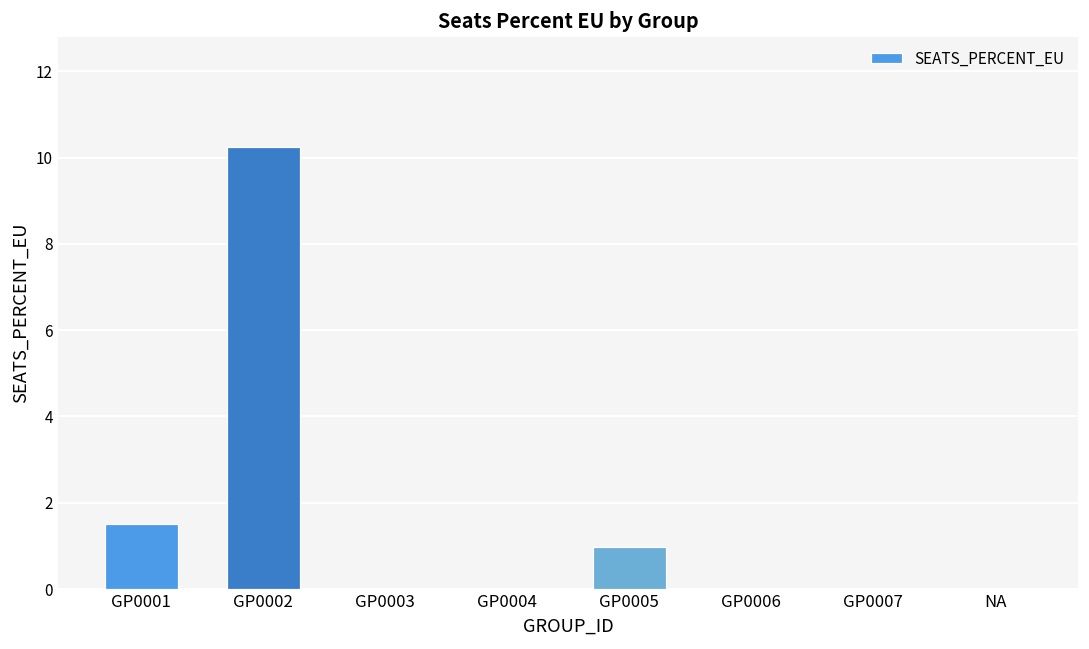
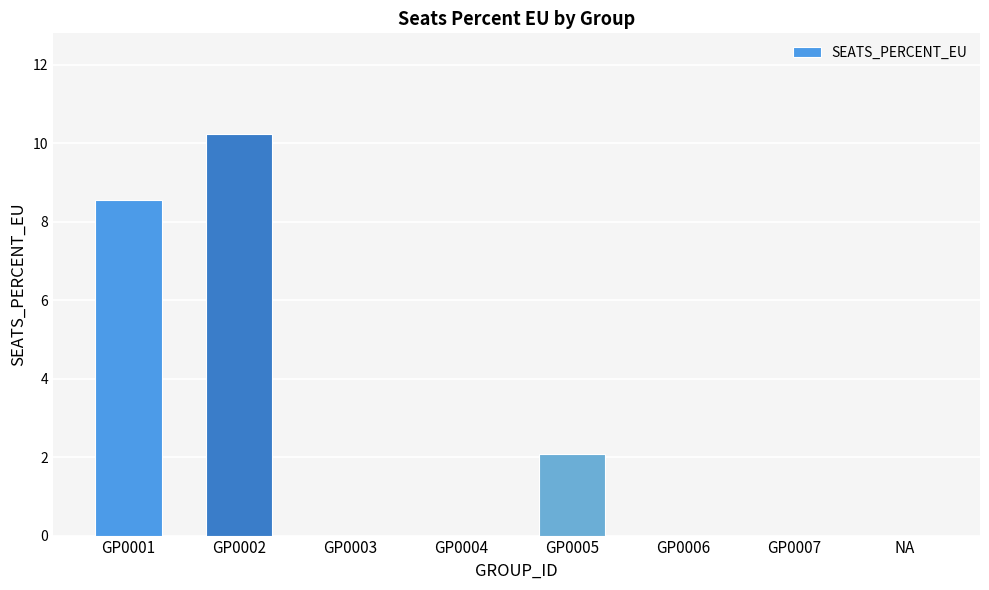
  {
-   "GP0001": 1.5,
+   "GP0001": 8.5,
    "GP0002": 10.2,
    "GP0003": 0.0,
    "GP0004": 0.0,
-   "GP0005": 1.0,
+   "GP0005": 2.1,
    "GP0006": 0.0,
    "GP0007": 0.0,
    "NA": 0.0
  }
